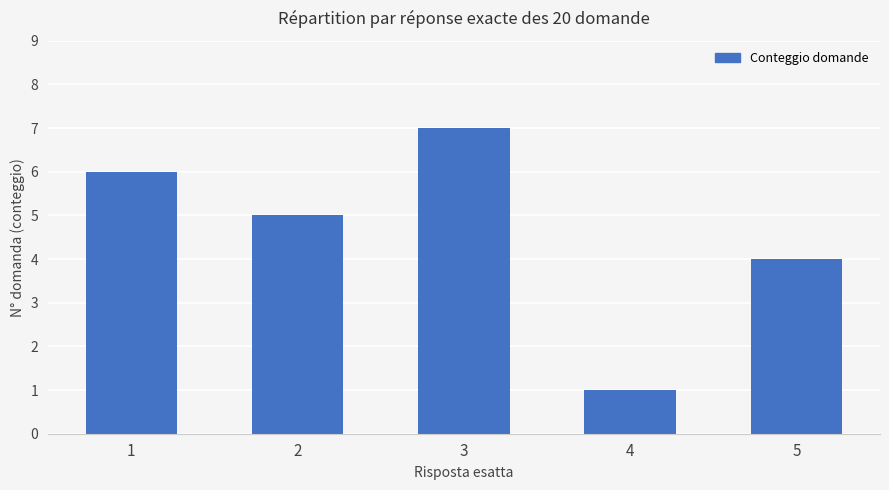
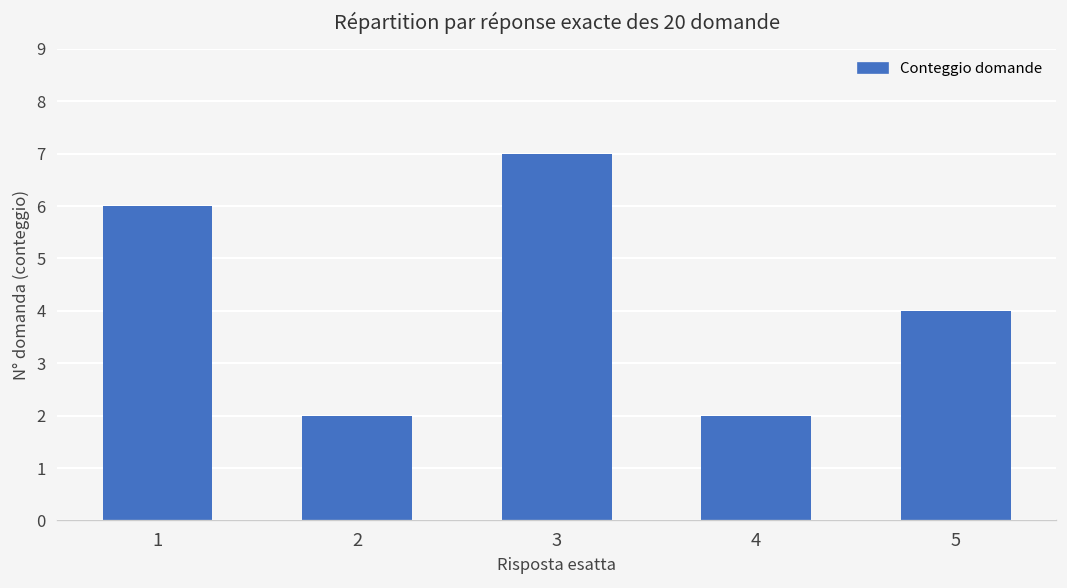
  {
    "1": 6,
-   "2": 5,
+   "2": 2,
    "3": 7,
-   "4": 1,
+   "4": 2,
    "5": 4
  }
